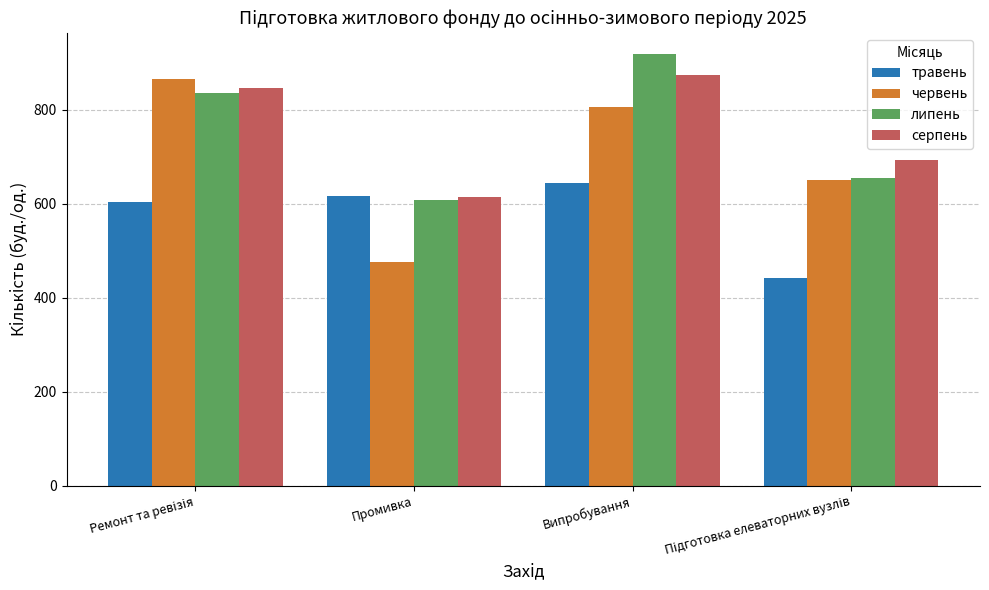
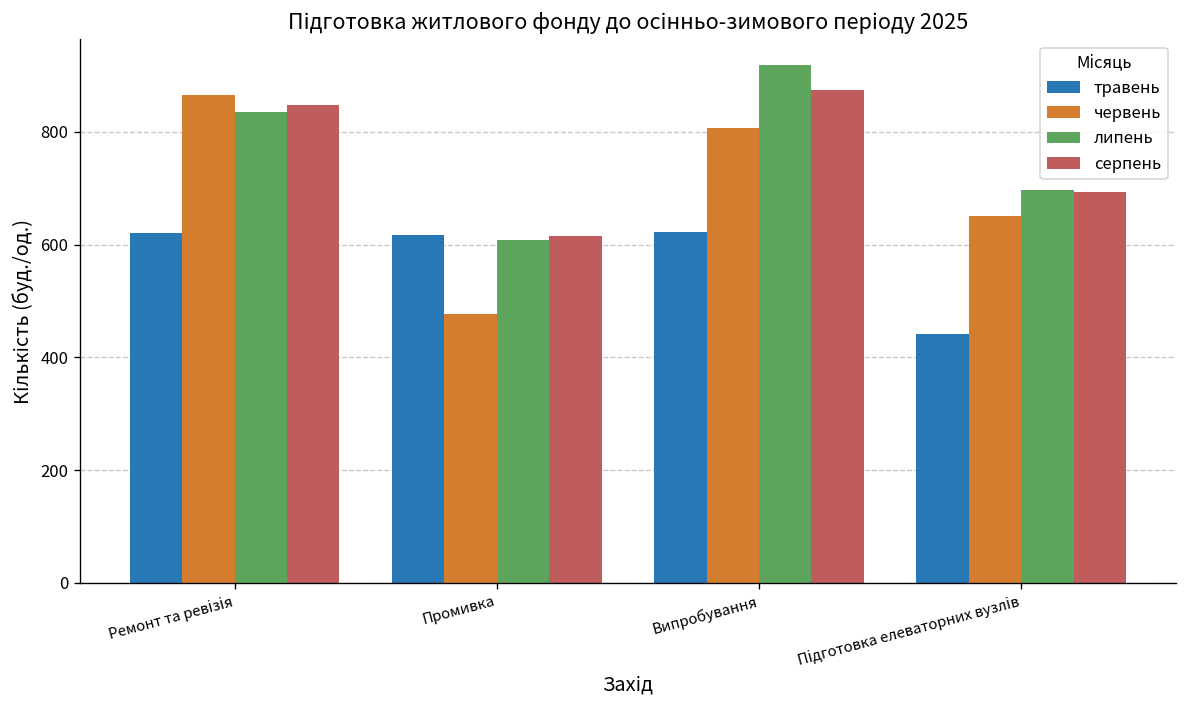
  {
    "травень": {
-     "Ремонт та ревізія": 600,
+     "Ремонт та ревізія": 620,
      "Промивка": 620,
-     "Випробування": 640,
+     "Випробування": 620,
      "Підготовка елеваторних вузлів": 440
    },
    "липень": {
      "Ремонт та ревізія": 840,
      "Промивка": 610,
      "Випробування": 920,
-     "Підготовка елеваторних вузлів": 660
+     "Підготовка елеваторних вузлів": 700
    }
  }
